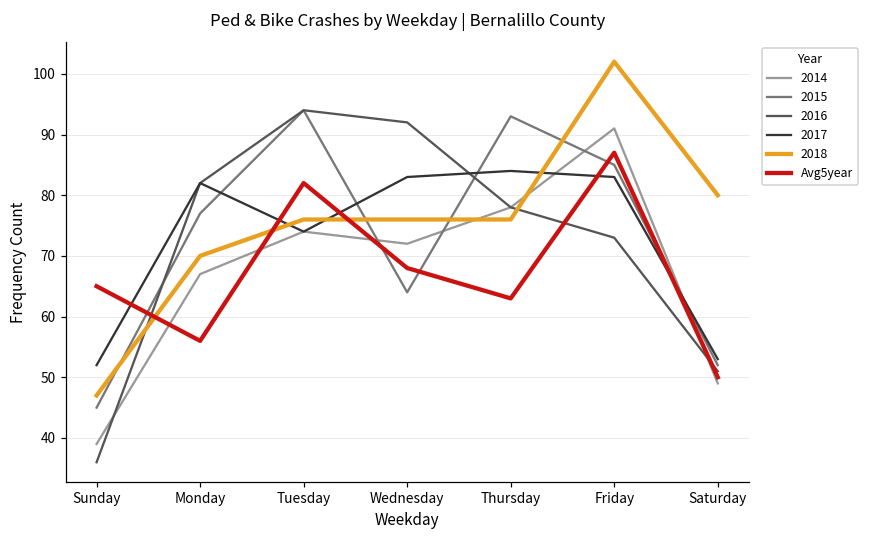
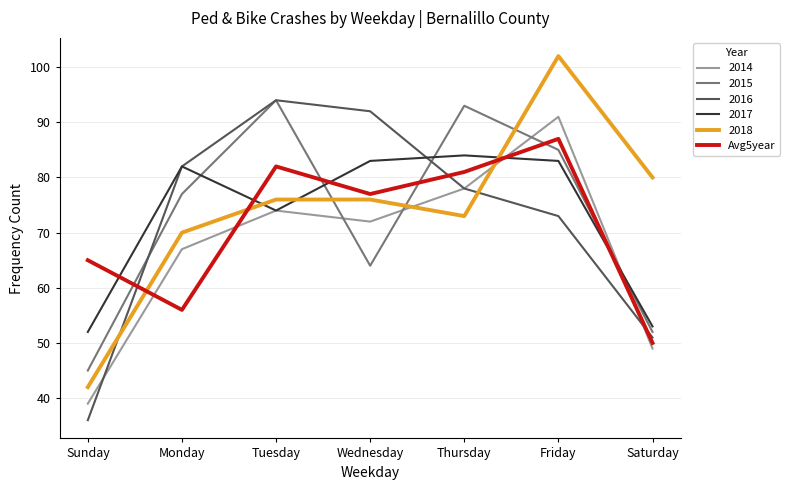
  {
    "2018": {
-     "Sunday": 47,
+     "Sunday": 42,
      "Monday": 70,
      "Tuesday": 76,
      "Wednesday": 76,
-     "Thursday": 76,
+     "Thursday": 73,
      "Friday": 102,
      "Saturday": 80
    },
    "Avg5year": {
      "Sunday": 65,
      "Monday": 56,
      "Tuesday": 82,
-     "Wednesday": 68,
-     "Thursday": 63,
+     "Wednesday": 77,
+     "Thursday": 81,
      "Friday": 87,
      "Saturday": 50
    }
  }
